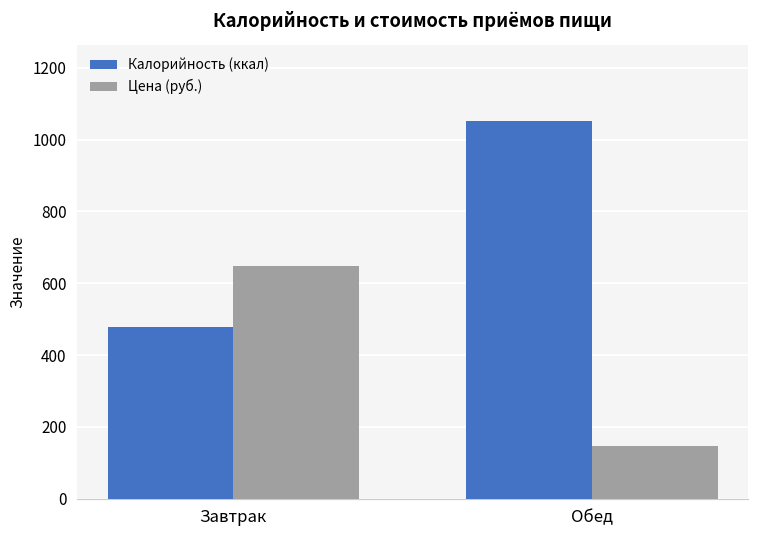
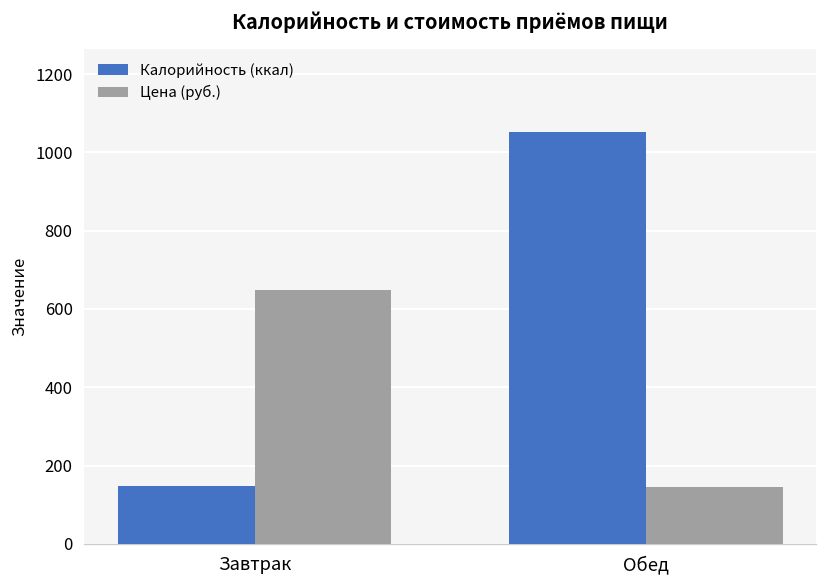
  {
    "Калорийность (ккал)": {
-     "Завтрак": 480,
+     "Завтрак": 150,
      "Обед": 1050
    },
    "Цена (руб.)": {
      "Завтрак": 650,
      "Обед": 150
    }
  }
